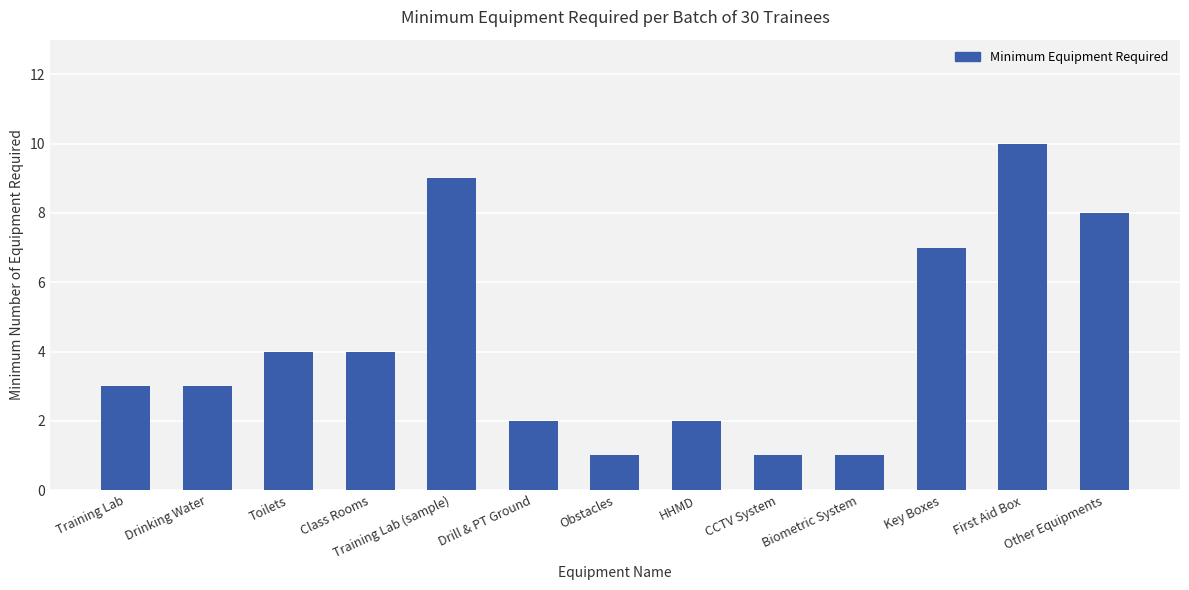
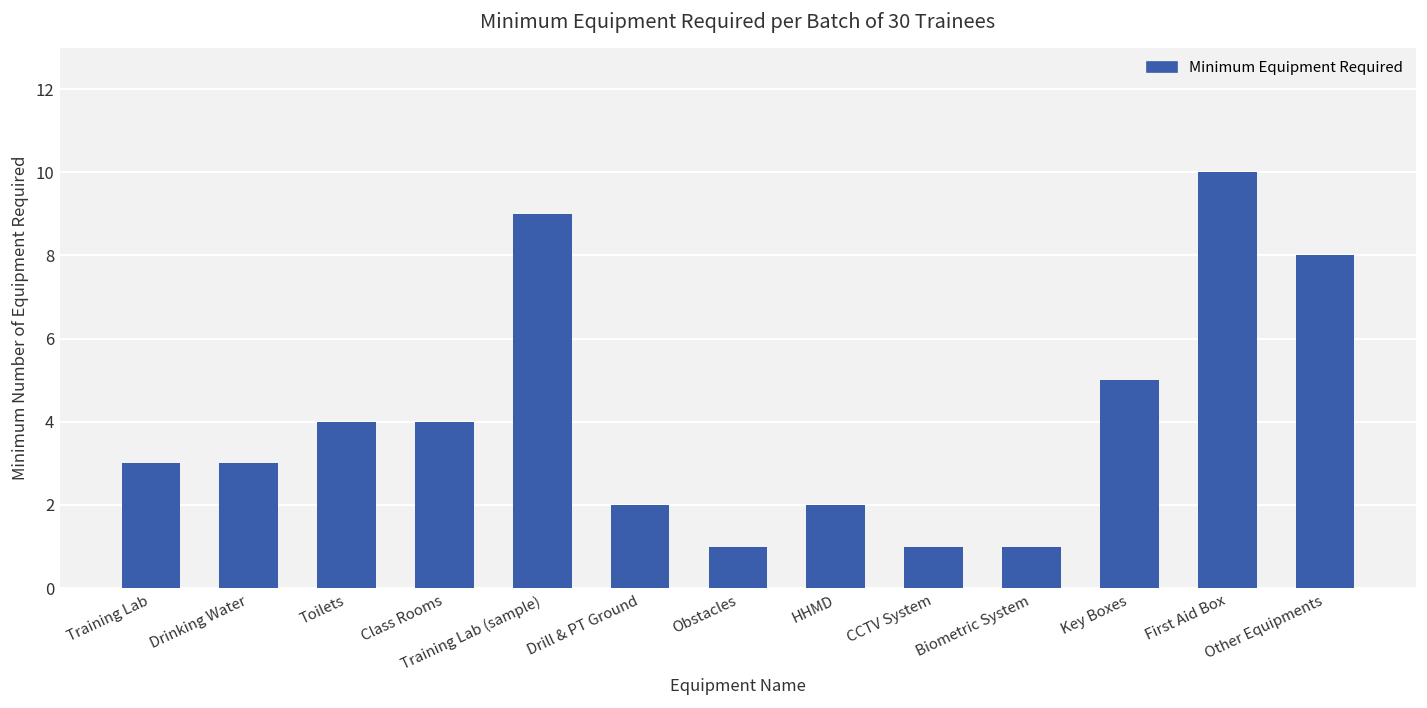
  {
    "Training Lab": 3,
    "Drinking Water": 3,
    "Toilets": 4,
    "Class Rooms": 4,
    "Training Lab (sample)": 9,
    "Drill & PT Ground": 2,
    "Obstacles": 1,
    "HHMD": 2,
    "CCTV System": 1,
    "Biometric System": 1,
-   "Key Boxes": 7,
+   "Key Boxes": 5,
    "First Aid Box": 10,
    "Other Equipments": 8
  }
